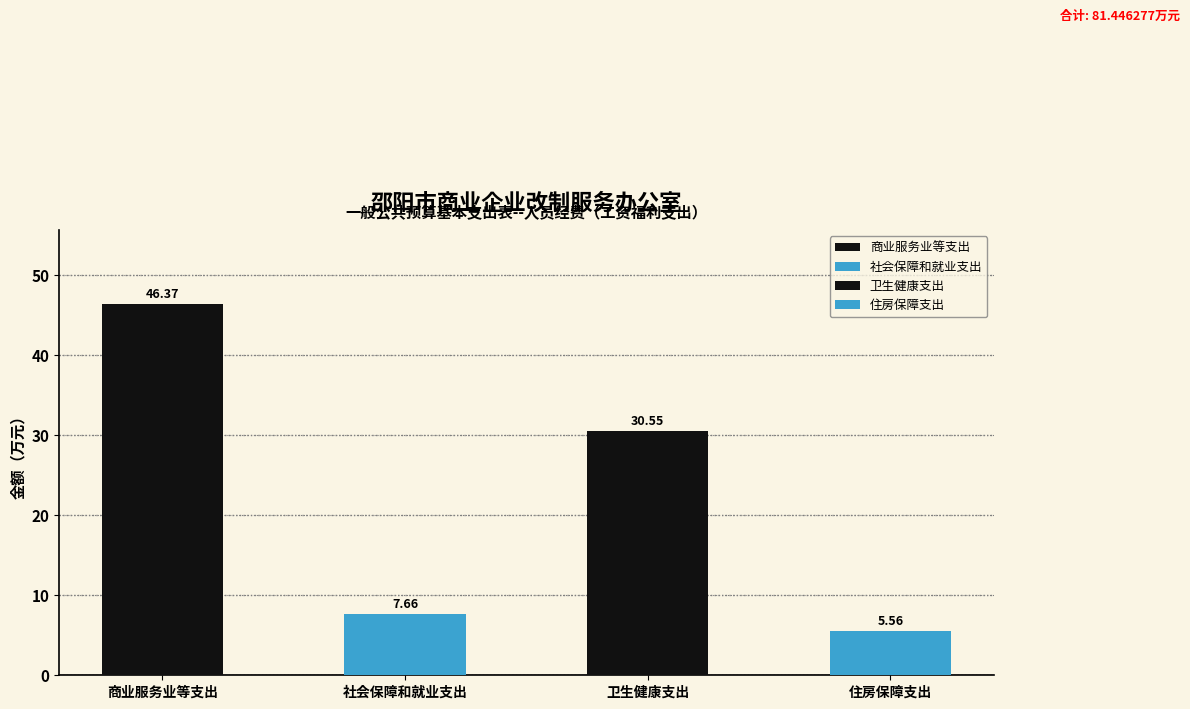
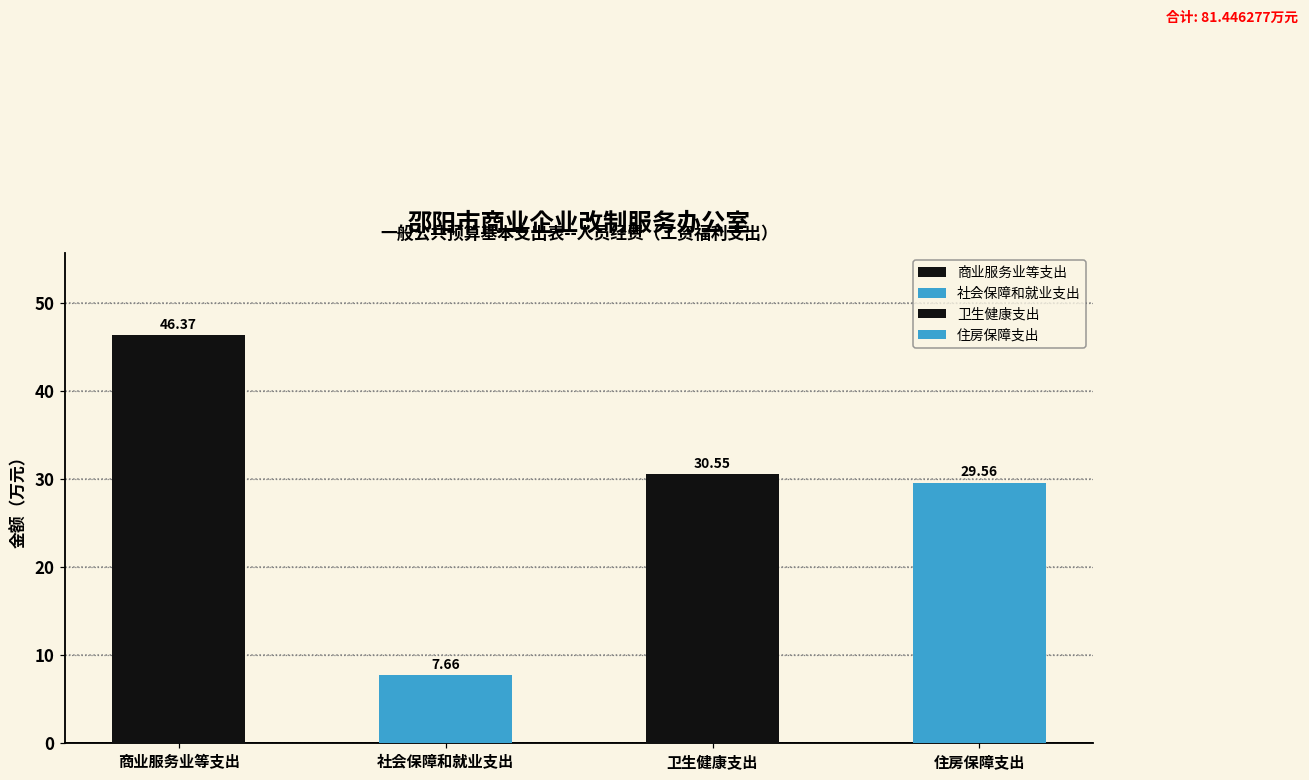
  {
    "商业服务业等支出": 46.37,
    "社会保障和就业支出": 7.66,
    "卫生健康支出": 30.55,
-   "住房保障支出": 5.56
+   "住房保障支出": 29.56
  }
